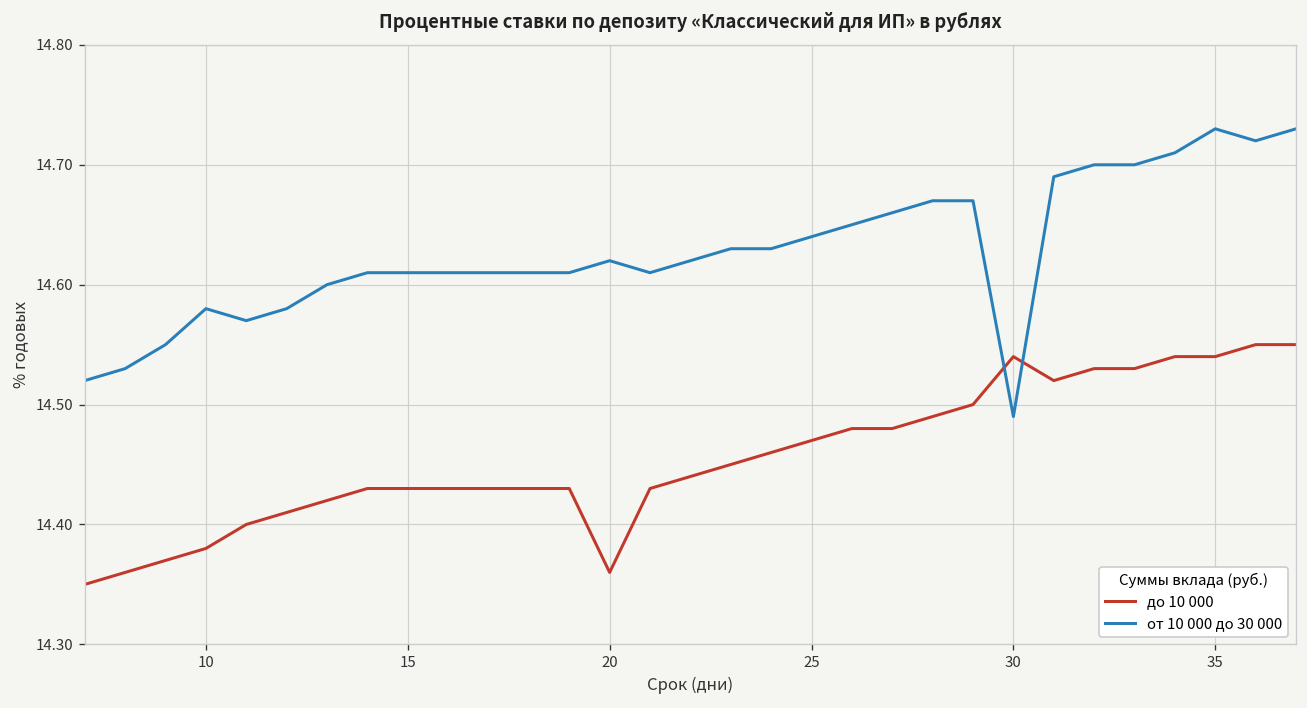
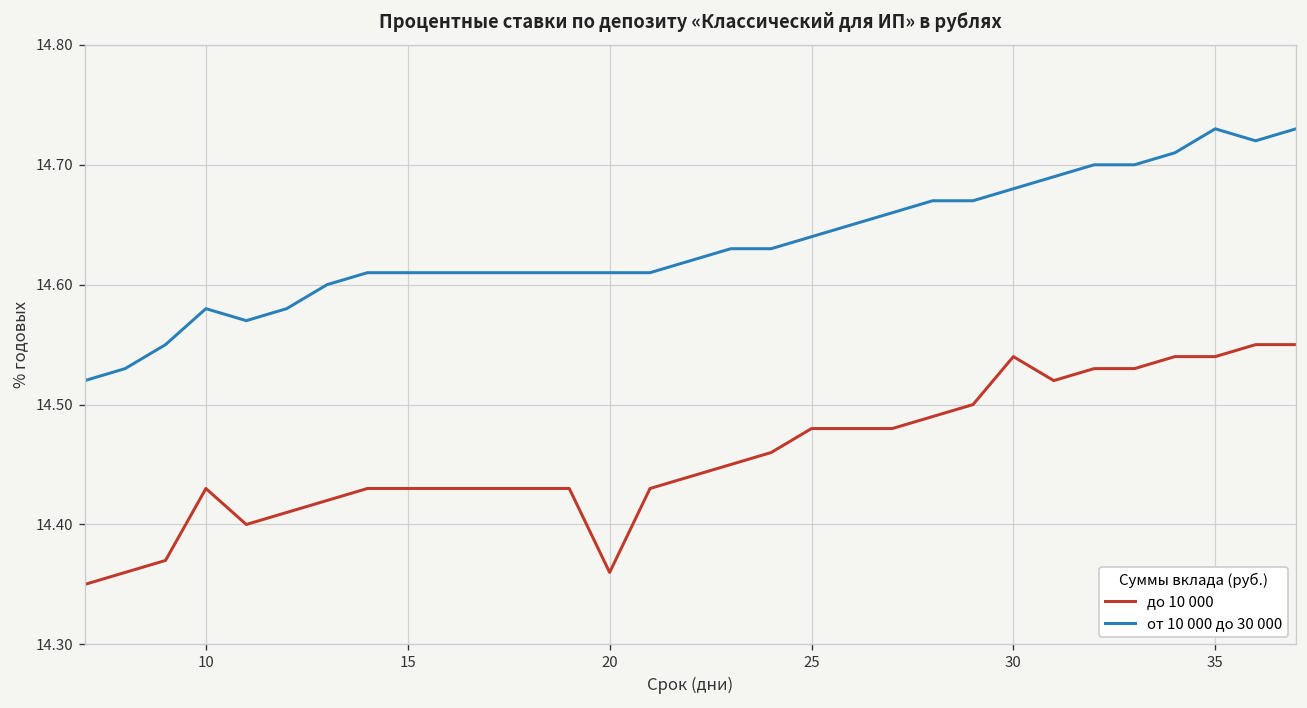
  {
    "до 10 000": {
-     "10": 14.38,
+     "10": 14.43,
      "15": 14.43,
      "20": 14.36,
-     "25": 14.47,
+     "25": 14.48,
      "30": 14.54,
      "35": 14.54
    },
    "от 10 000 до 30 000": {
      "10": 14.58,
      "15": 14.61,
-     "20": 14.62,
+     "20": 14.61,
      "25": 14.64,
-     "30": 14.49,
+     "30": 14.68,
      "35": 14.73
    }
  }
